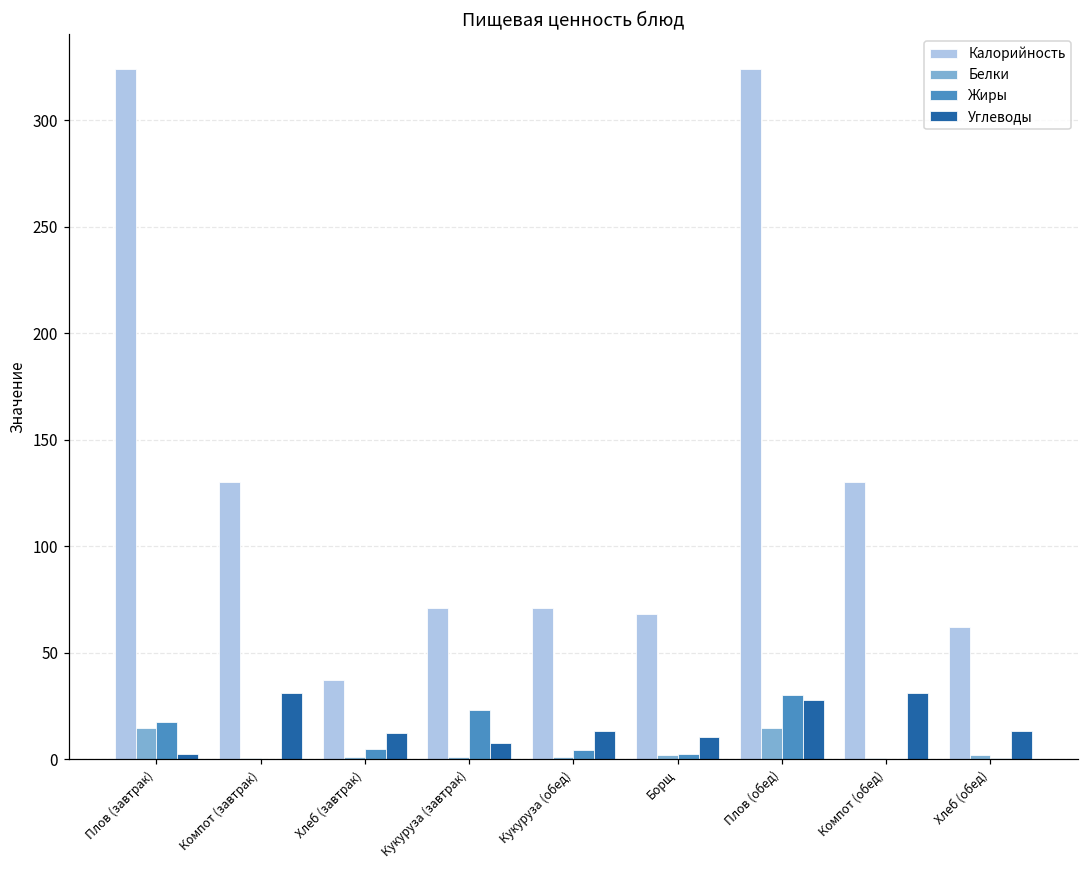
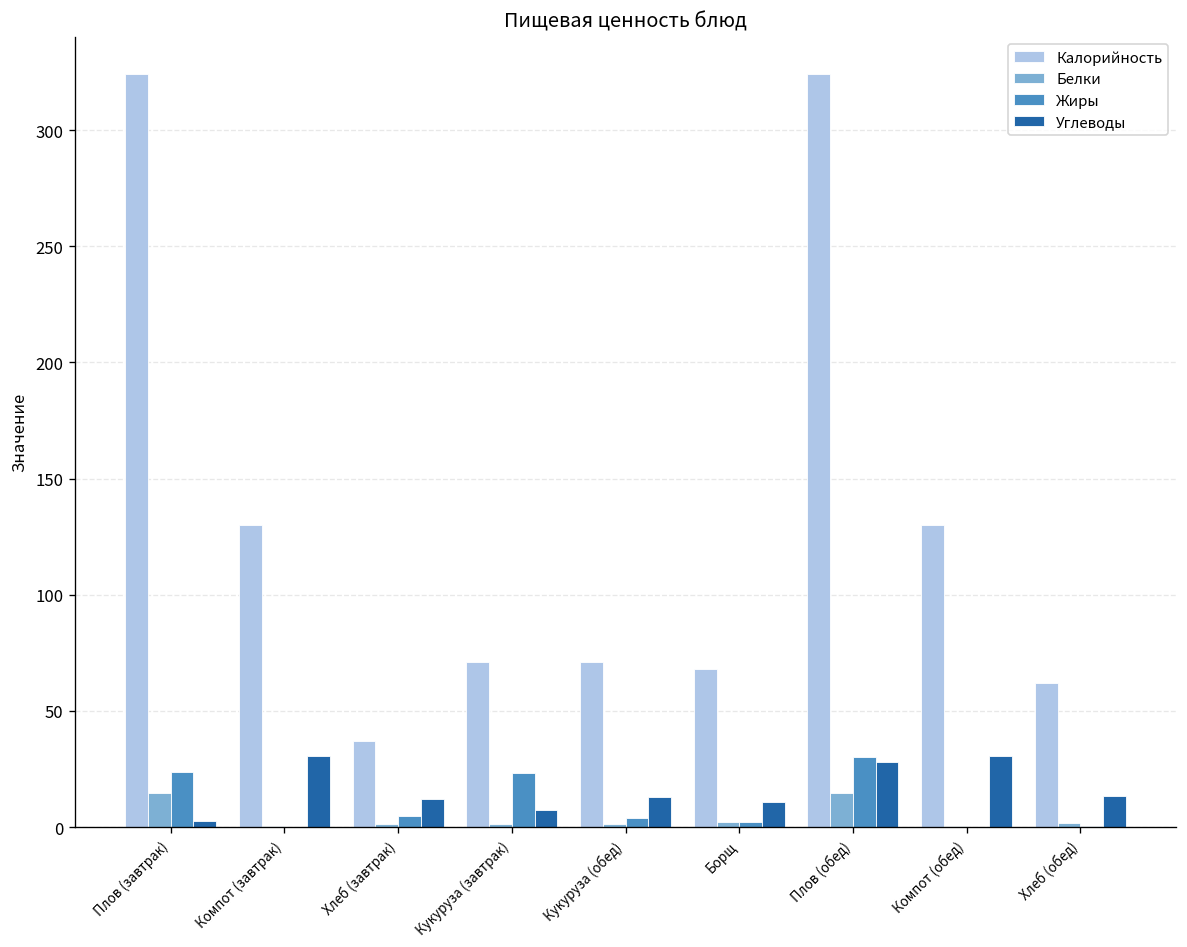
  {
    "Жиры": {
-     "Плов (завтрак)": 18,
+     "Плов (завтрак)": 24,
      "Компот (завтрак)": 0,
      "Хлеб (завтрак)": 5,
      "Кукуруза (завтрак)": 23,
      "Кукуруза (обед)": 4,
      "Борщ": 2,
      "Плов (обед)": 30,
      "Компот (обед)": 0
    },
    "Углеводы": {
      "Плов (завтрак)": 3,
      "Компот (завтрак)": 31,
      "Хлеб (завтрак)": 12,
      "Кукуруза (завтрак)": 8,
      "Кукуруза (обед)": 13,
      "Борщ": 11,
      "Плов (обед)": 28,
      "Компот (обед)": 31,
      "Хлеб (обед)": 13
    }
  }
